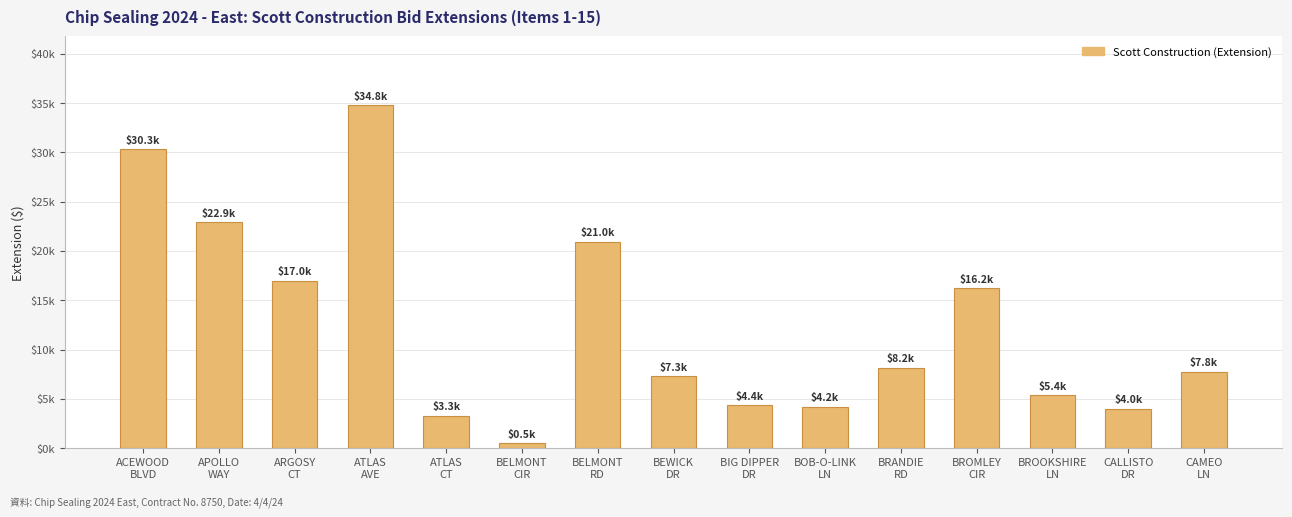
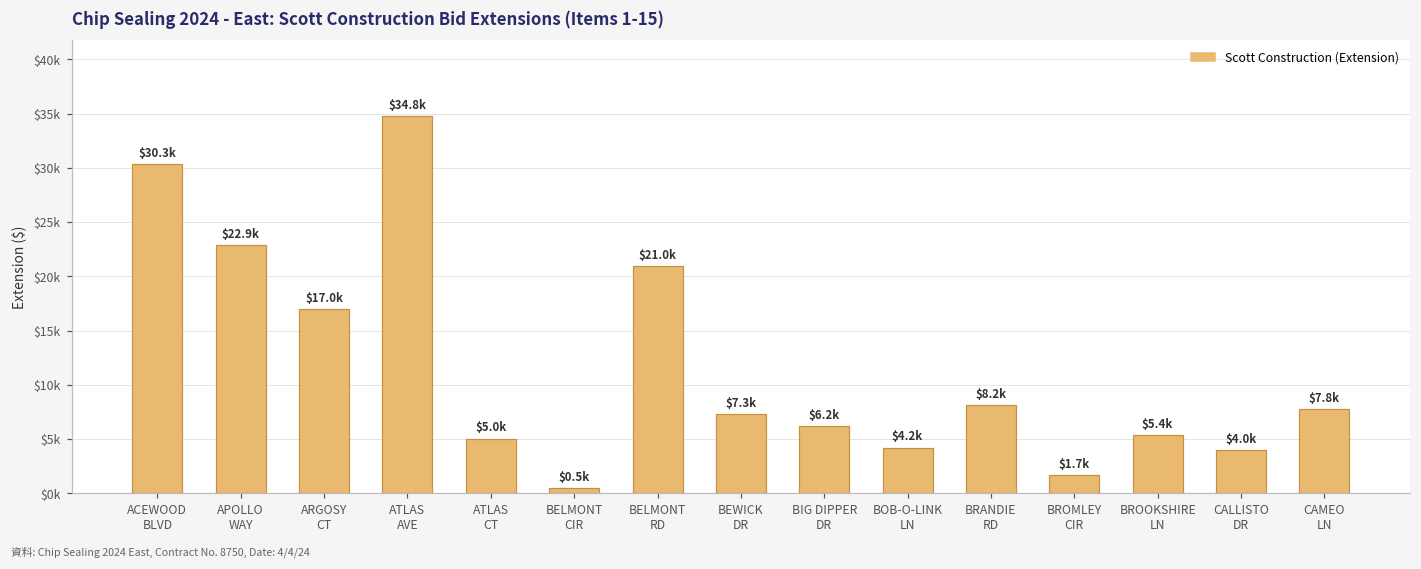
  {
    "ACEWOOD BLVD": "$30.3k",
    "APOLLO WAY": "$22.9k",
    "ARGOSY CT": "$17.0k",
    "ATLAS AVE": "$34.8k",
-   "ATLAS CT": "$3.3k",
+   "ATLAS CT": "$5.0k",
    "BELMONT CIR": "$0.5k",
    "BELMONT RD": "$21.0k",
    "BEWICK DR": "$7.3k",
-   "BIG DIPPER DR": "$4.4k",
+   "BIG DIPPER DR": "$6.2k",
    "BOB-O-LINK LN": "$4.2k",
    "BRANDIE RD": "$8.2k",
-   "BROMLEY CIR": "$16.2k",
+   "BROMLEY CIR": "$1.7k",
    "BROOKSHIRE LN": "$5.4k",
    "CALLISTO DR": "$4.0k",
    "CAMEO LN": "$7.8k"
  }
